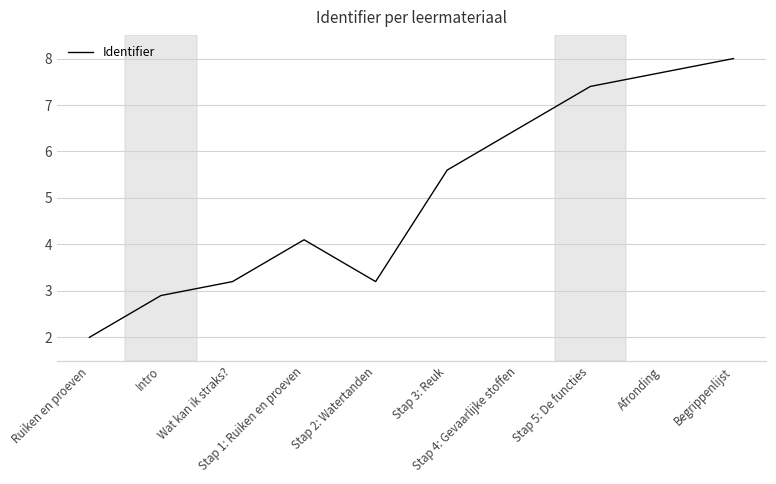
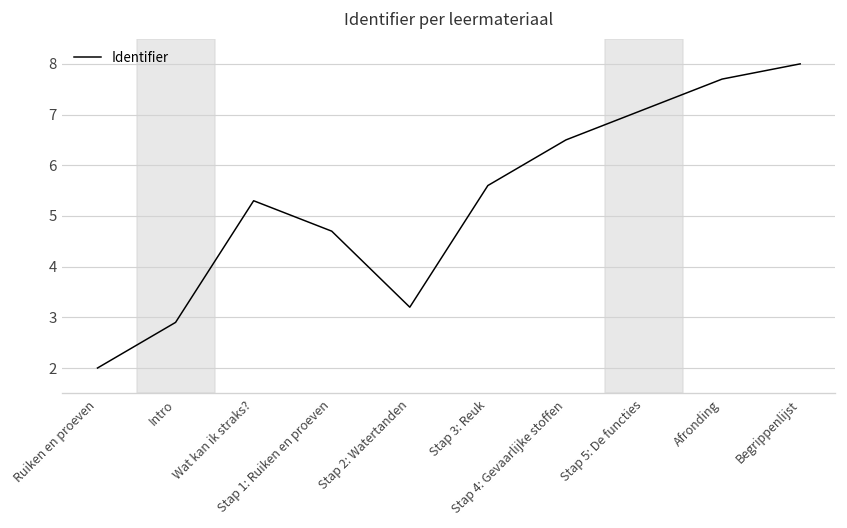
  {
    "Ruiken en proeven": 2.0,
    "Intro": 2.9,
-   "Wat kan ik straks?": 3.2,
-   "Stap 1: Ruiken en proeven": 4.1,
+   "Wat kan ik straks?": 5.3,
+   "Stap 1: Ruiken en proeven": 4.7,
    "Stap 2: Watertanden": 3.2,
    "Stap 3: Reuk": 5.6,
    "Stap 4: Gevaarlijke stoffen": 6.5,
-   "Stap 5: De functies": 7.4,
+   "Stap 5: De functies": 7.1,
    "Afronding": 7.7,
    "Begrippenlijst": 8.0
  }
